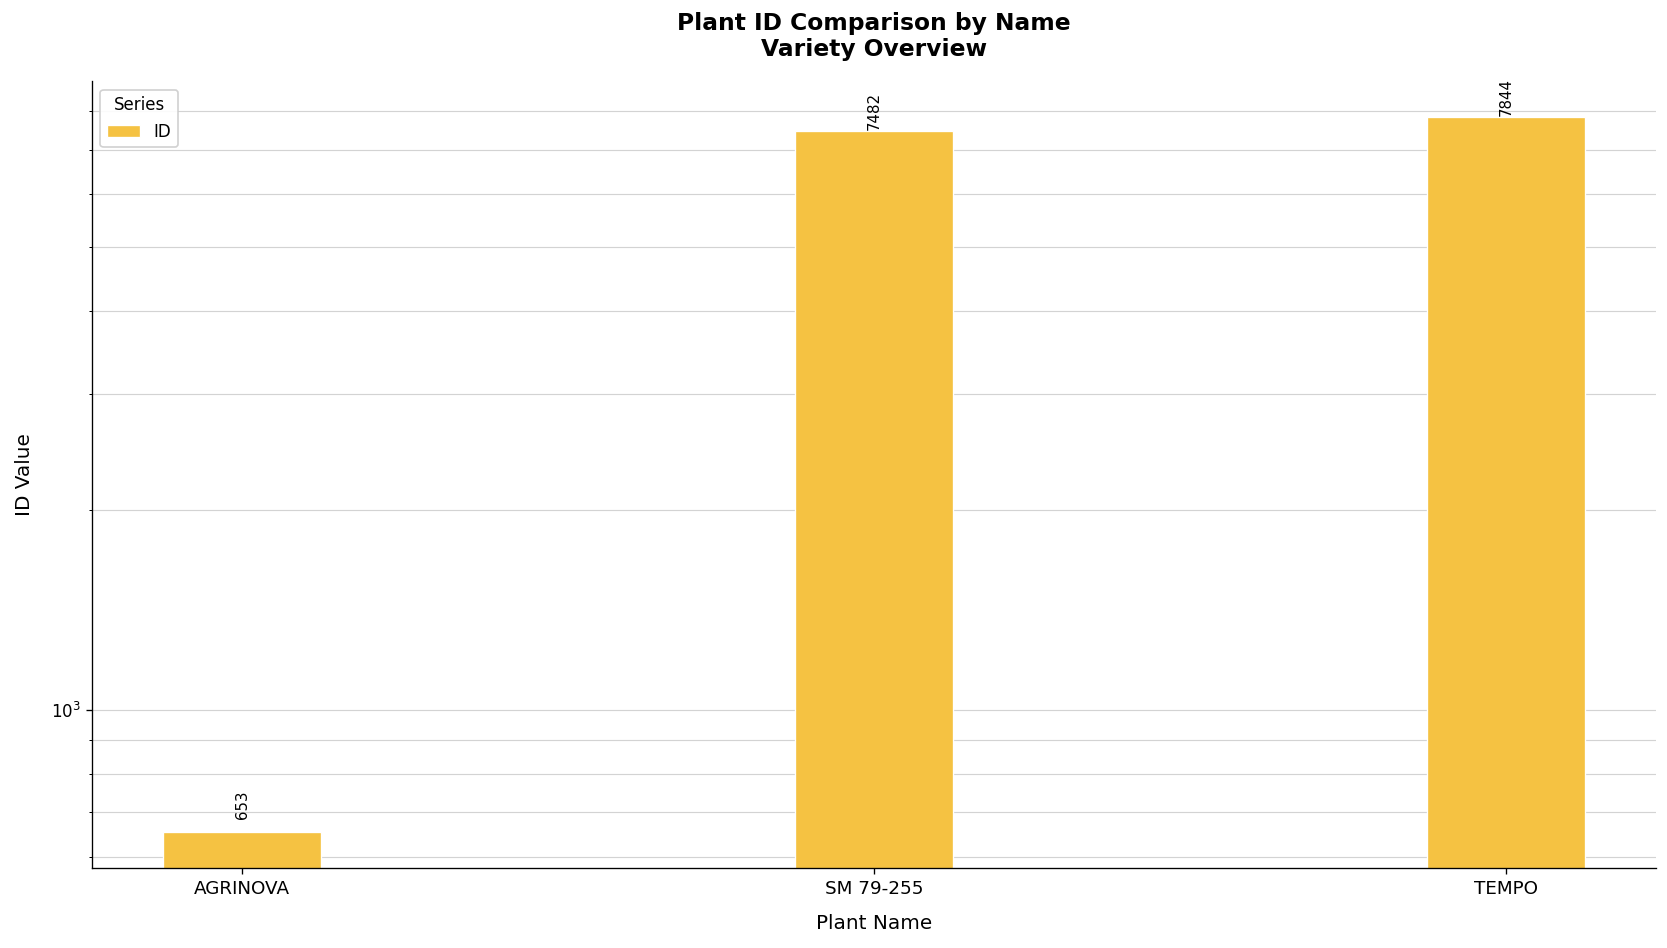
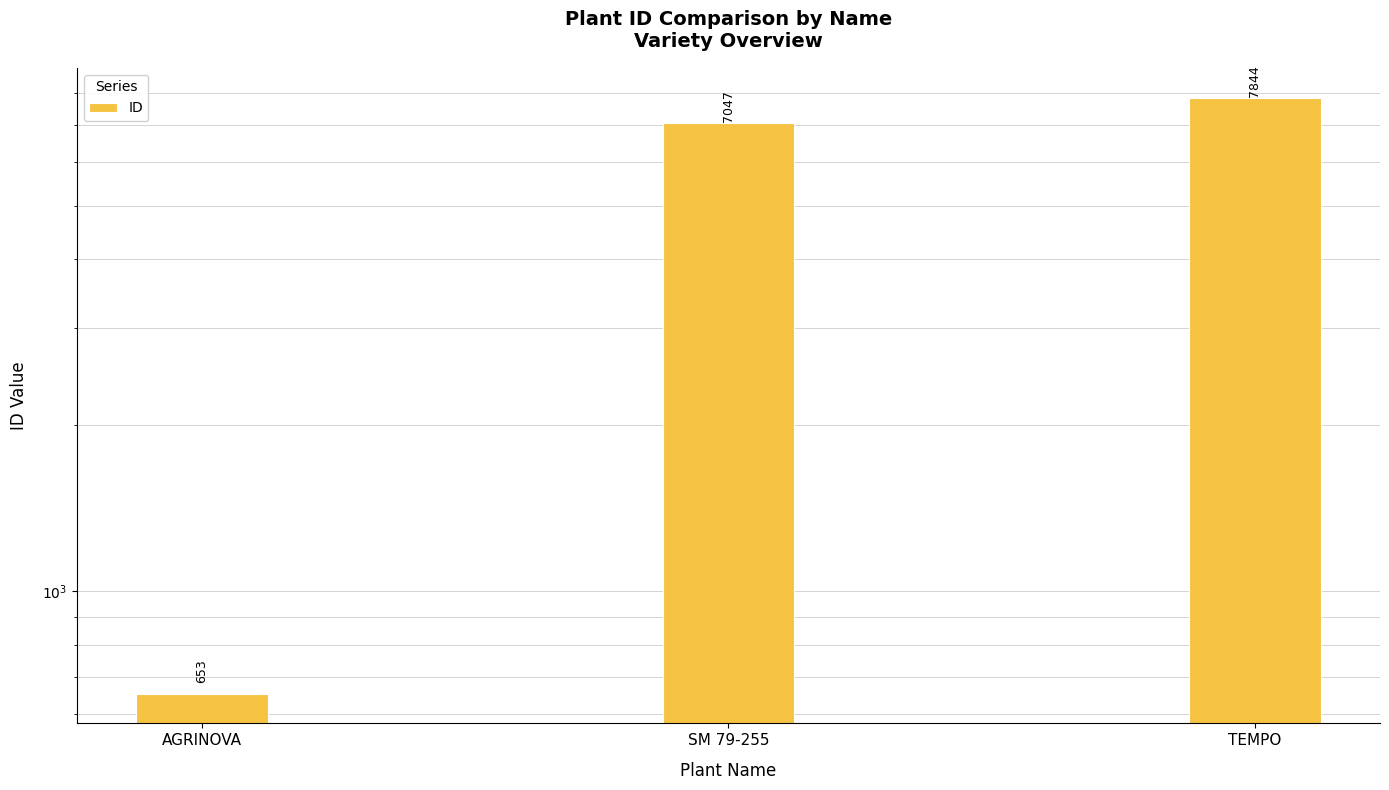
  {
    "AGRINOVA": 653,
-   "SM 79-255": 7482,
+   "SM 79-255": 7047,
    "TEMPO": 7844
  }
